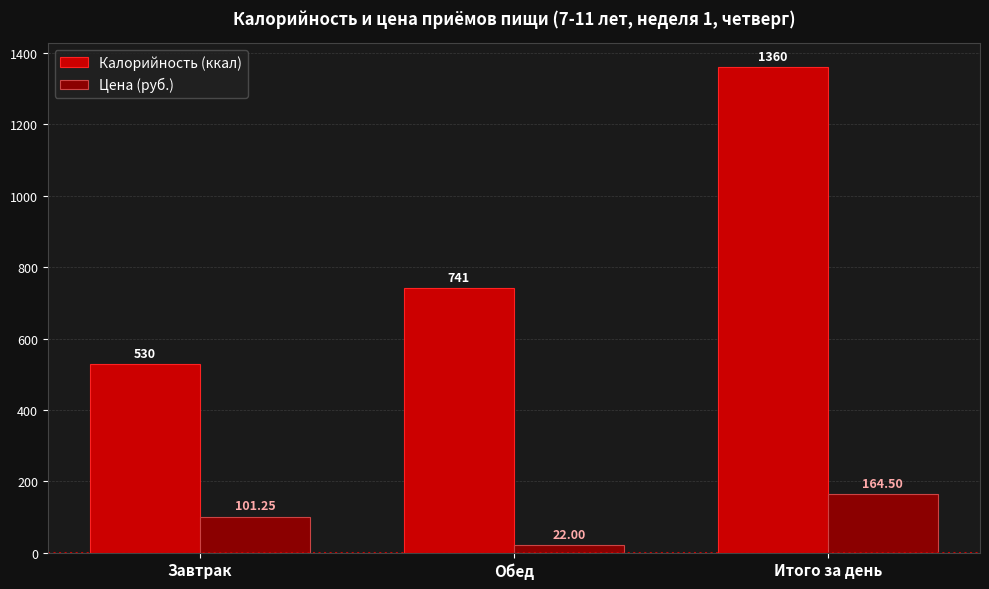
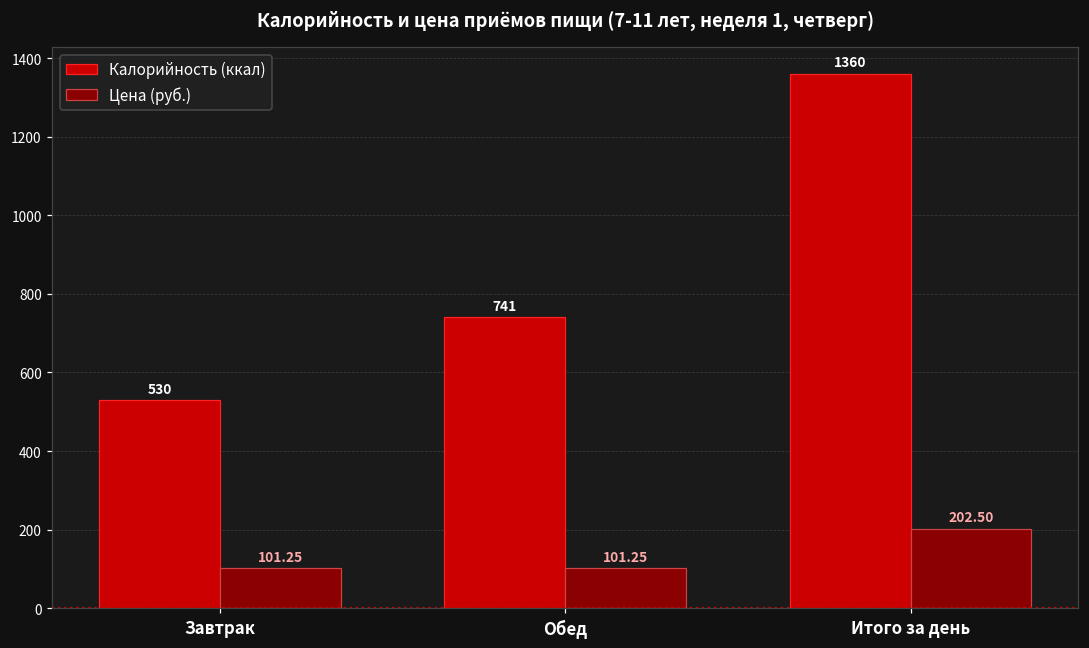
  {
    "Калорийность (ккал)": {
      "Завтрак": 530,
      "Обед": 741,
      "Итого за день": 1360
    },
    "Цена (руб.)": {
      "Завтрак": 101.25,
-     "Обед": 22.00,
-     "Итого за день": 164.50
+     "Обед": 101.25,
+     "Итого за день": 202.50
    }
  }
